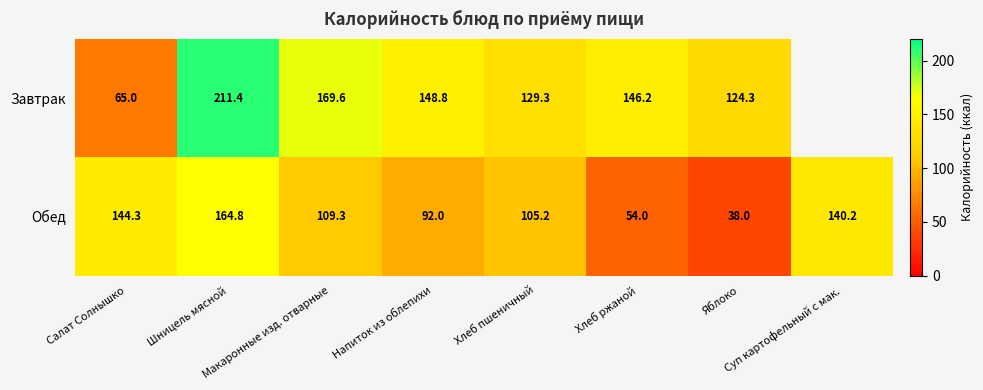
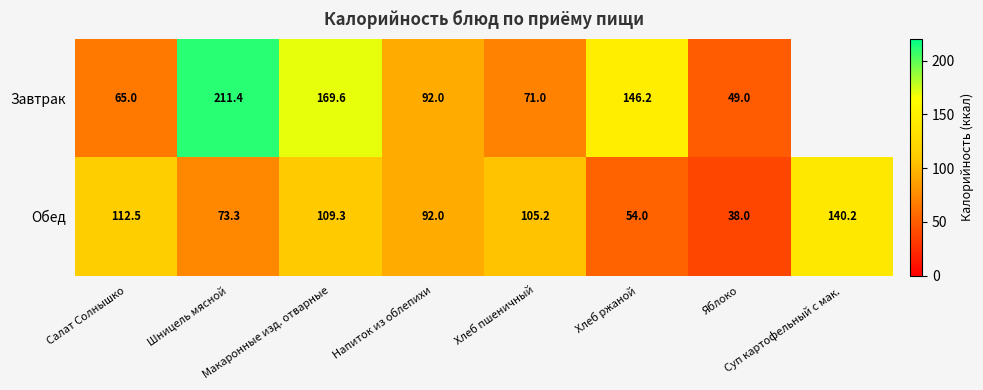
  {
    "Завтрак": {
      "Салат Солнышко": 65.0,
      "Шницель мясной": 211.4,
      "Макаронные изд. отварные": 169.6,
-     "Напиток из облепихи": 148.8,
-     "Хлеб пшеничный": 129.3,
+     "Напиток из облепихи": 92.0,
+     "Хлеб пшеничный": 71.0,
      "Хлеб ржаной": 146.2,
-     "Яблоко": 124.3
+     "Яблоко": 49.0
    },
    "Обед": {
-     "Салат Солнышко": 144.3,
-     "Шницель мясной": 164.8,
+     "Салат Солнышко": 112.5,
+     "Шницель мясной": 73.3,
      "Макаронные изд. отварные": 109.3,
      "Напиток из облепихи": 92.0,
      "Хлеб пшеничный": 105.2,
      "Хлеб ржаной": 54.0,
      "Яблоко": 38.0,
      "Суп картофельный с мак.": 140.2
    }
  }
